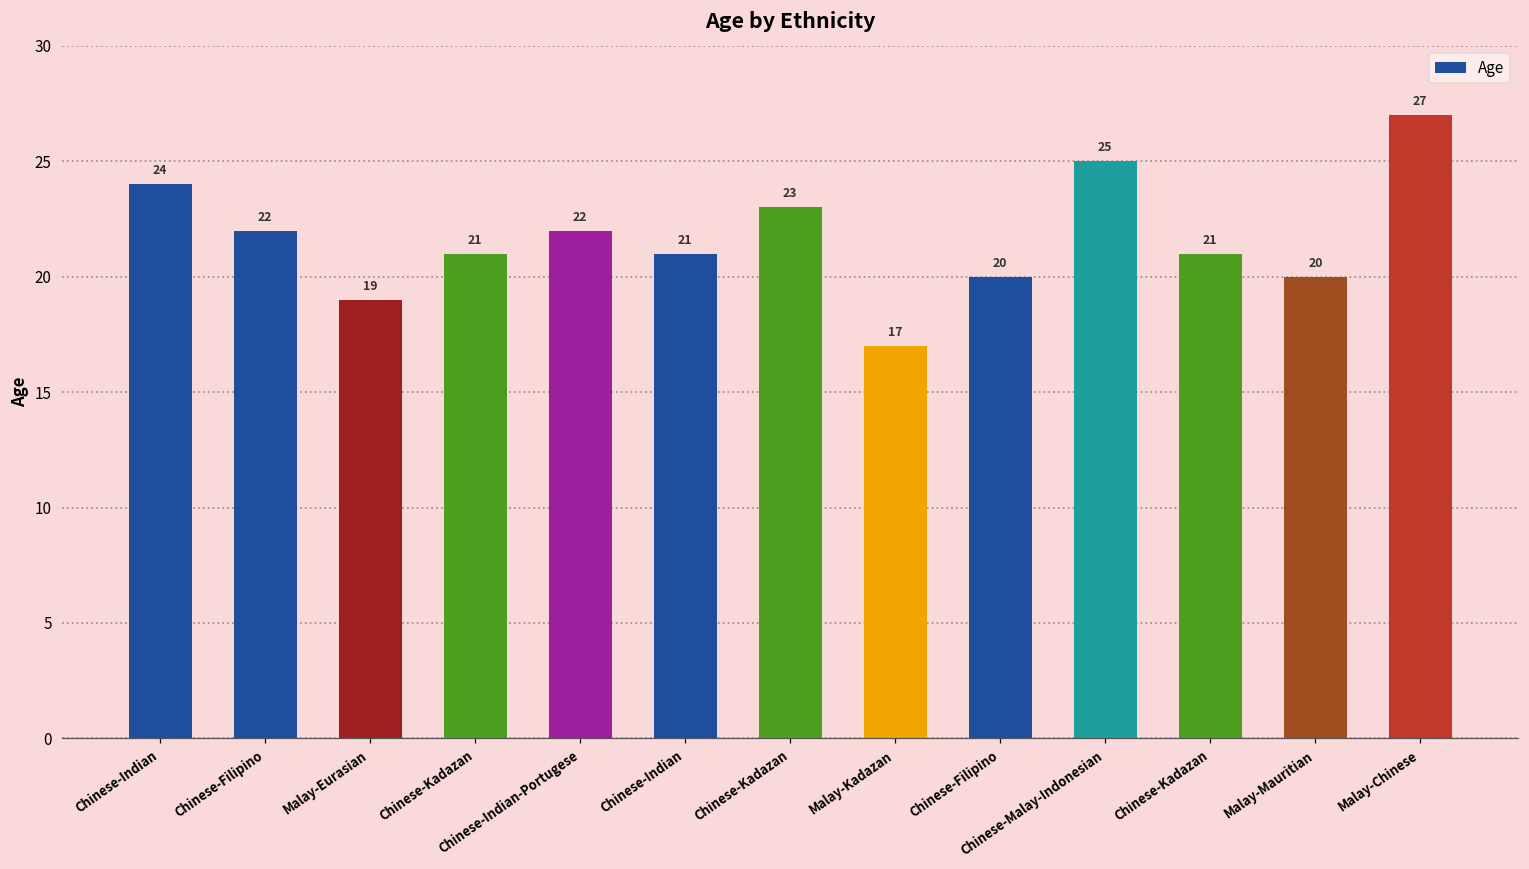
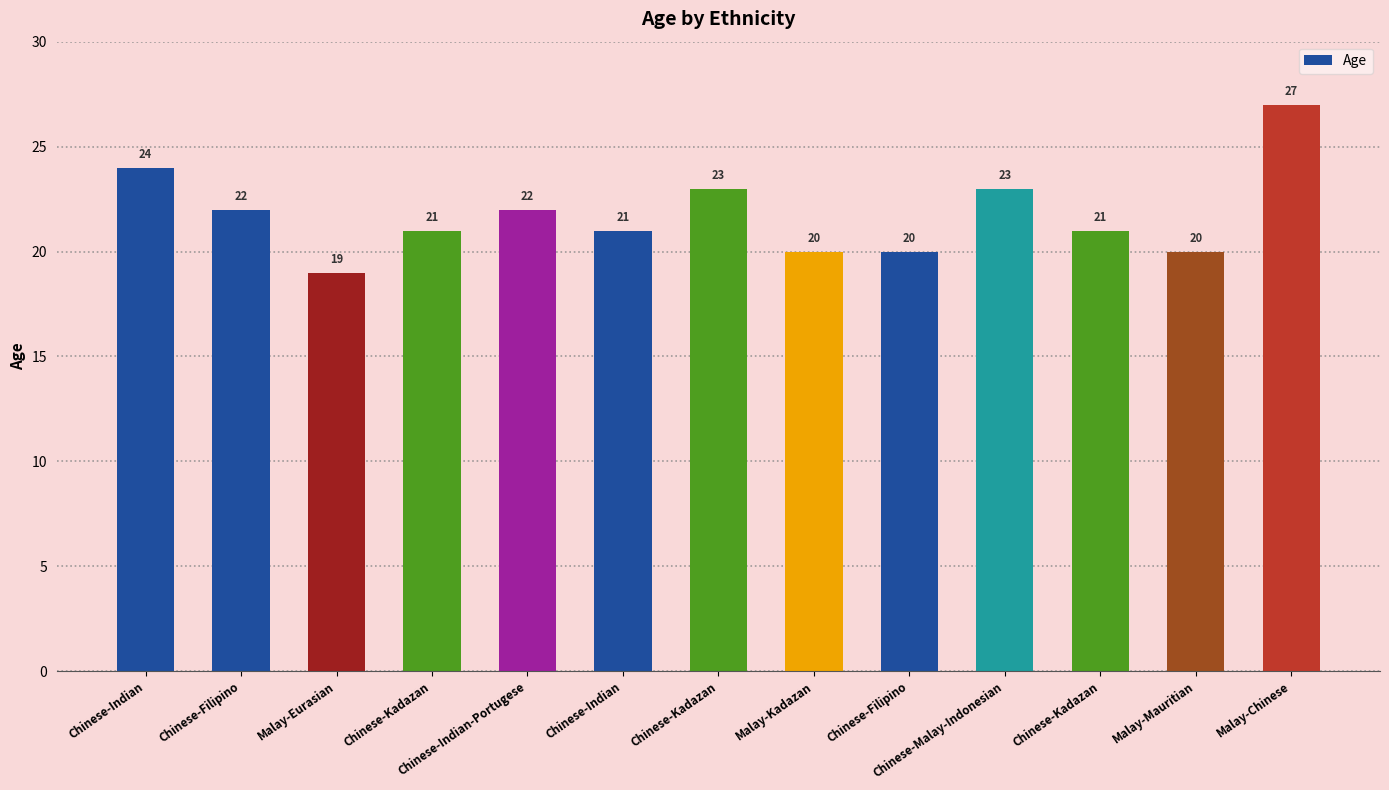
  {
    "Malay-Eurasian": 19,
    "Chinese-Indian-Portugese": 22,
-   "Malay-Kadazan": 17,
-   "Chinese-Malay-Indonesian": 25,
+   "Malay-Kadazan": 20,
+   "Chinese-Malay-Indonesian": 23,
    "Malay-Mauritian": 20,
    "Malay-Chinese": 27
  }
